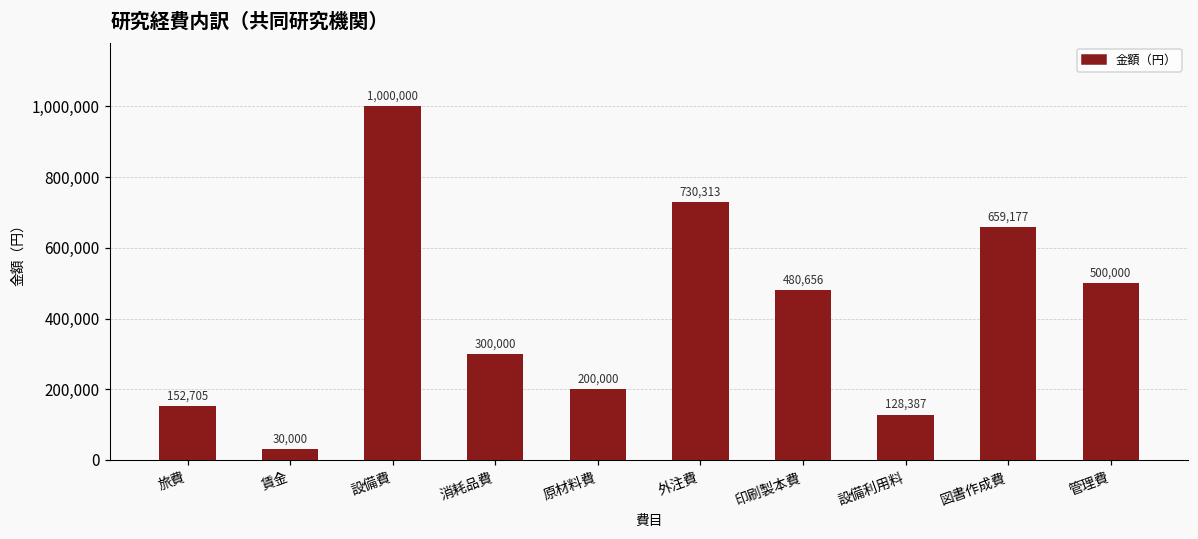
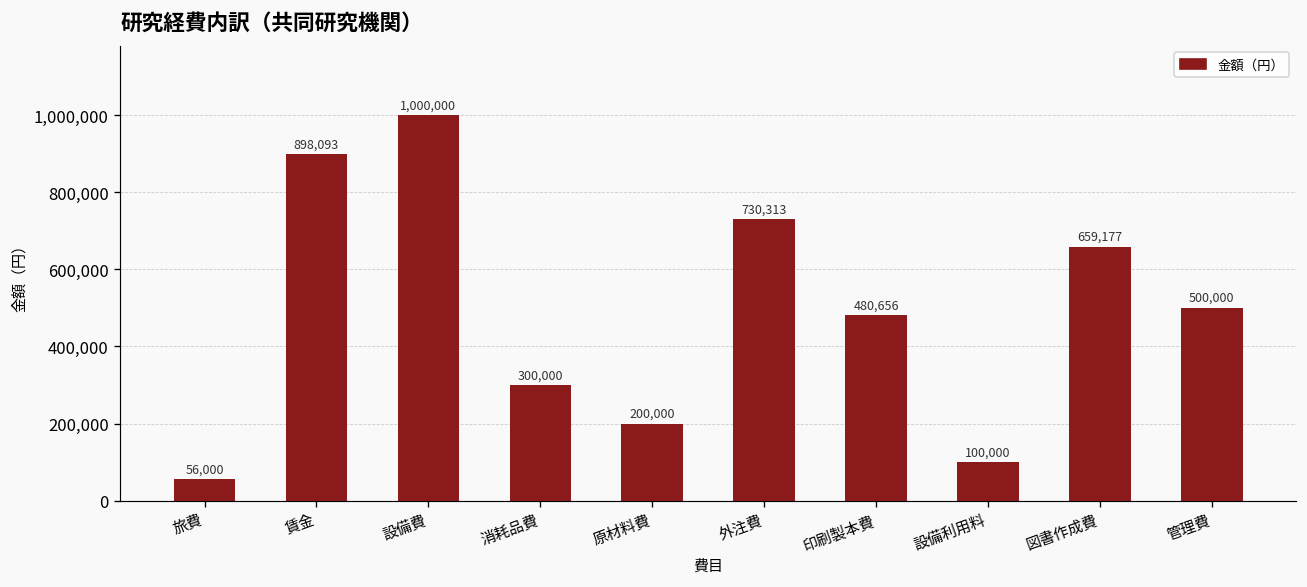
  {
-   "旅費": "152,705",
-   "賃金": "30,000",
+   "旅費": "56,000",
+   "賃金": "898,093",
    "設備費": "1,000,000",
    "消耗品費": "300,000",
    "原材料費": "200,000",
    "外注費": "730,313",
    "印刷製本費": "480,656",
-   "設備利用料": "128,387",
+   "設備利用料": "100,000",
    "図書作成費": "659,177",
    "管理費": "500,000"
  }
